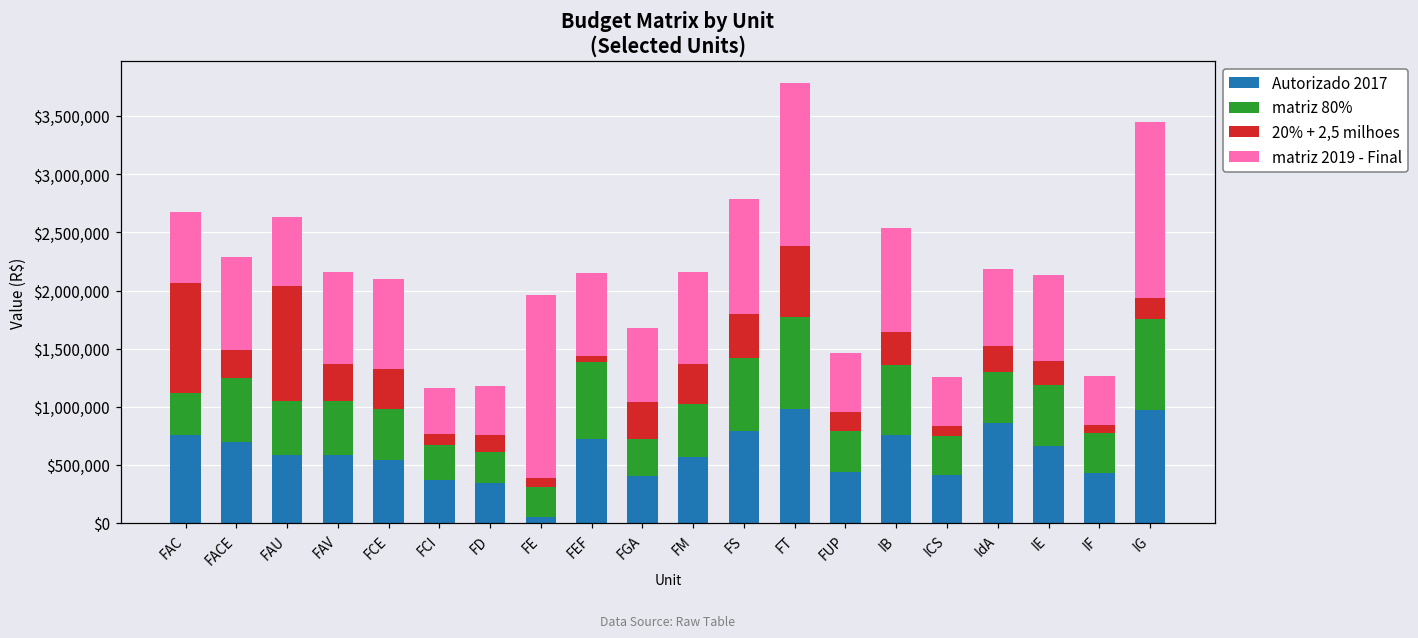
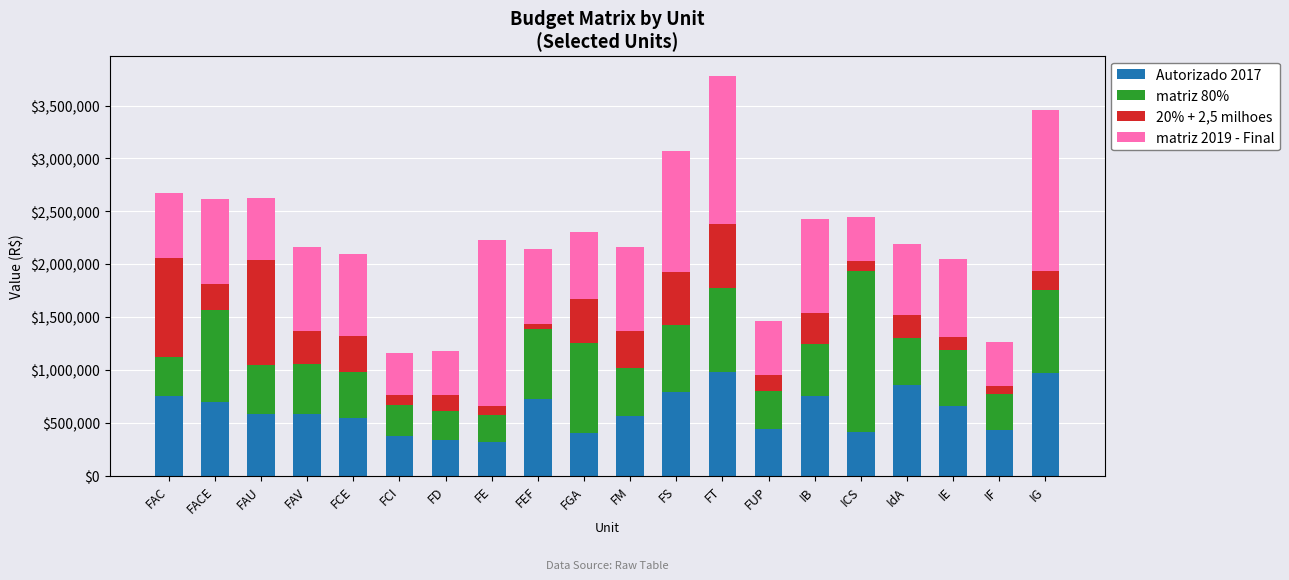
  {
    "Autorizado 2017": {
      "FAC": "$750,000",
      "FACE": "$690,000",
      "FAU": "$580,000",
      "FAV": "$580,000",
      "FCE": "$540,000",
      "FCI": "$370,000",
      "FD": "$340,000",
-     "FE": "$50,000",
+     "FE": "$320,000",
      "FEF": "$720,000",
      "FGA": "$400,000",
      "FM": "$570,000",
      "FS": "$790,000",
      "FT": "$980,000",
      "FUP": "$440,000",
      "IB": "$760,000",
      "ICS": "$420,000",
      "IdA": "$860,000",
      "IE": "$660,000",
      "IF": "$430,000",
      "IG": "$970,000"
    },
    "matriz 80%": {
      "FAC": "$370,000",
-     "FACE": "$560,000",
+     "FACE": "$870,000",
      "FAU": "$470,000",
      "FAV": "$470,000",
      "FCE": "$440,000",
      "FCI": "$300,000",
      "FD": "$270,000",
      "FE": "$260,000",
      "FEF": "$660,000",
-     "FGA": "$320,000",
+     "FGA": "$850,000",
      "FM": "$450,000",
      "FS": "$630,000",
      "FT": "$790,000",
      "FUP": "$350,000",
-     "IB": "$600,000",
-     "ICS": "$330,000",
+     "IB": "$490,000",
+     "ICS": "$1,520,000",
      "IdA": "$440,000",
      "IE": "$530,000",
      "IF": "$340,000",
      "IG": "$780,000"
    },
    "20% + 2,5 milhoes": {
      "FAC": "$940,000",
      "FACE": "$240,000",
      "FAU": "$990,000",
      "FAV": "$320,000",
      "FCE": "$340,000",
      "FCI": "$100,000",
      "FD": "$150,000",
      "FE": "$90,000",
      "FEF": "$50,000",
-     "FGA": "$310,000",
+     "FGA": "$420,000",
      "FM": "$340,000",
-     "FS": "$370,000",
+     "FS": "$510,000",
      "FT": "$610,000",
      "FUP": "$160,000",
      "IB": "$290,000",
      "ICS": "$90,000",
      "IdA": "$220,000",
-     "IE": "$210,000",
+     "IE": "$130,000",
      "IF": "$70,000",
      "IG": "$180,000"
    },
    "matriz 2019 - Final": {
      "FAC": "$620,000",
      "FACE": "$800,000",
      "FAU": "$590,000",
      "FAV": "$790,000",
      "FCE": "$780,000",
      "FCI": "$390,000",
      "FD": "$420,000",
      "FE": "$1,570,000",
      "FEF": "$710,000",
      "FGA": "$630,000",
      "FM": "$800,000",
-     "FS": "$990,000",
+     "FS": "$1,140,000",
      "FT": "$1,400,000",
      "FUP": "$510,000",
      "IB": "$890,000",
      "ICS": "$420,000",
      "IdA": "$670,000",
      "IE": "$740,000",
      "IF": "$420,000",
      "IG": "$1,520,000"
    }
  }
